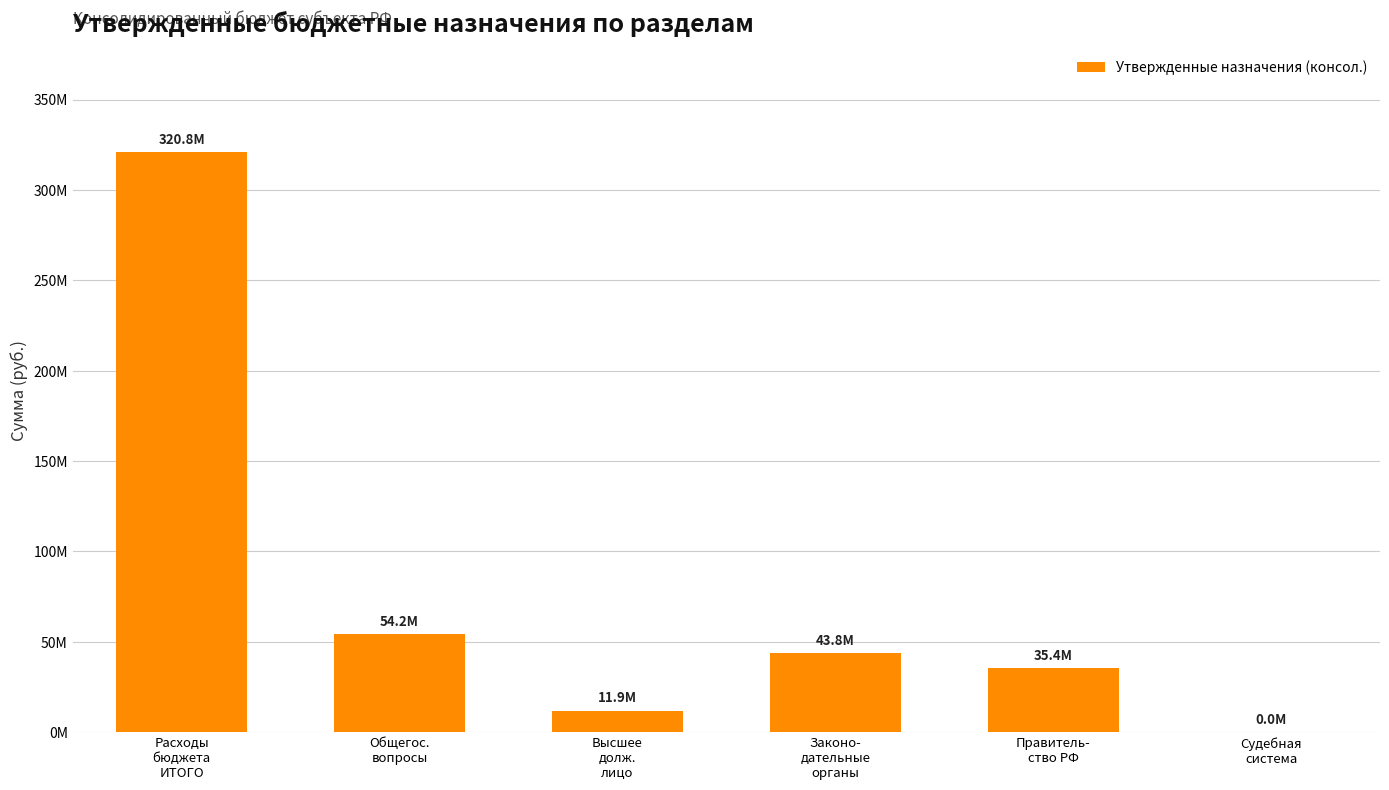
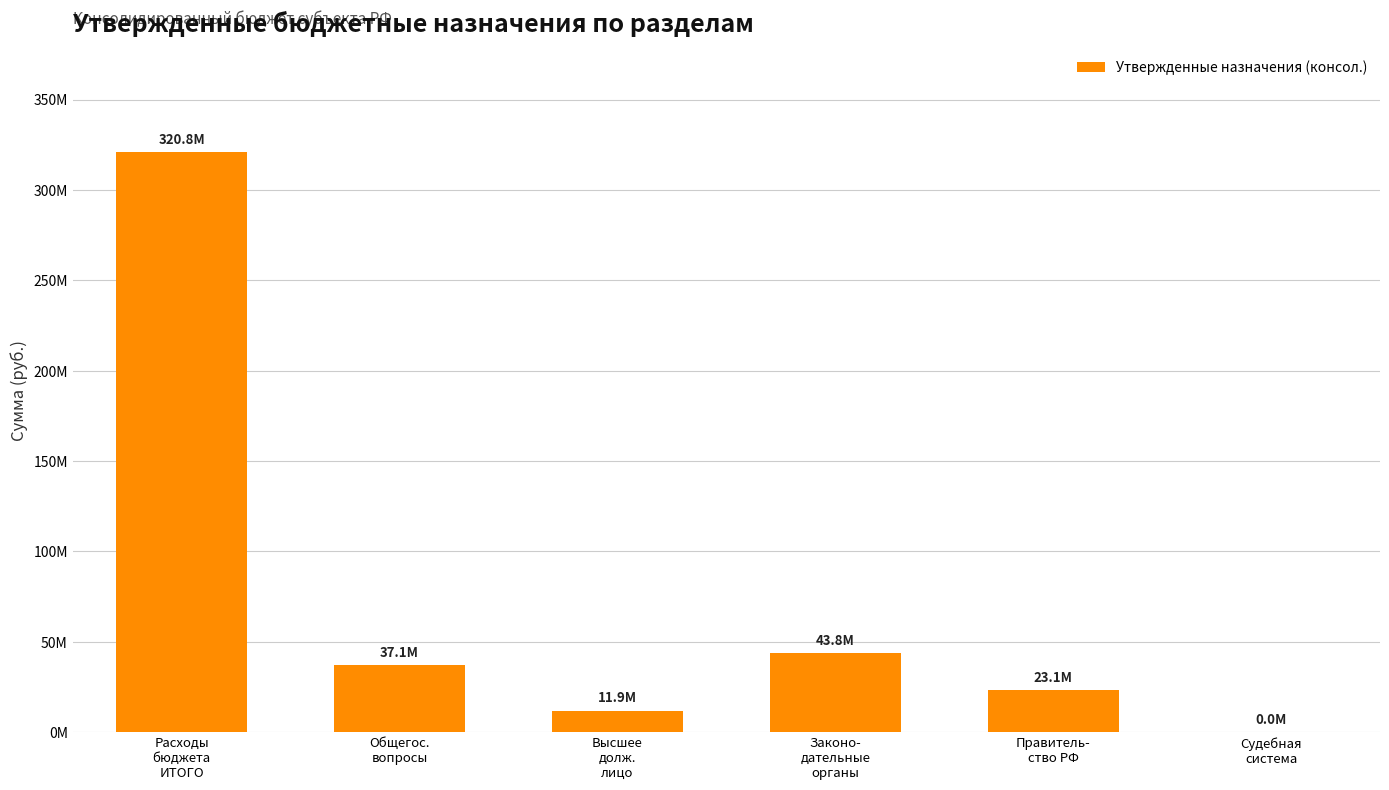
  {
    "Расходы бюджета ИТОГО": "320.8M",
-   "Общегос. вопросы": "54.2M",
+   "Общегос. вопросы": "37.1M",
    "Высшее долж. лицо": "11.9M",
    "Законо- дательные органы": "43.8M",
-   "Правитель- ство РФ": "35.4M"
+   "Правитель- ство РФ": "23.1M"
  }
